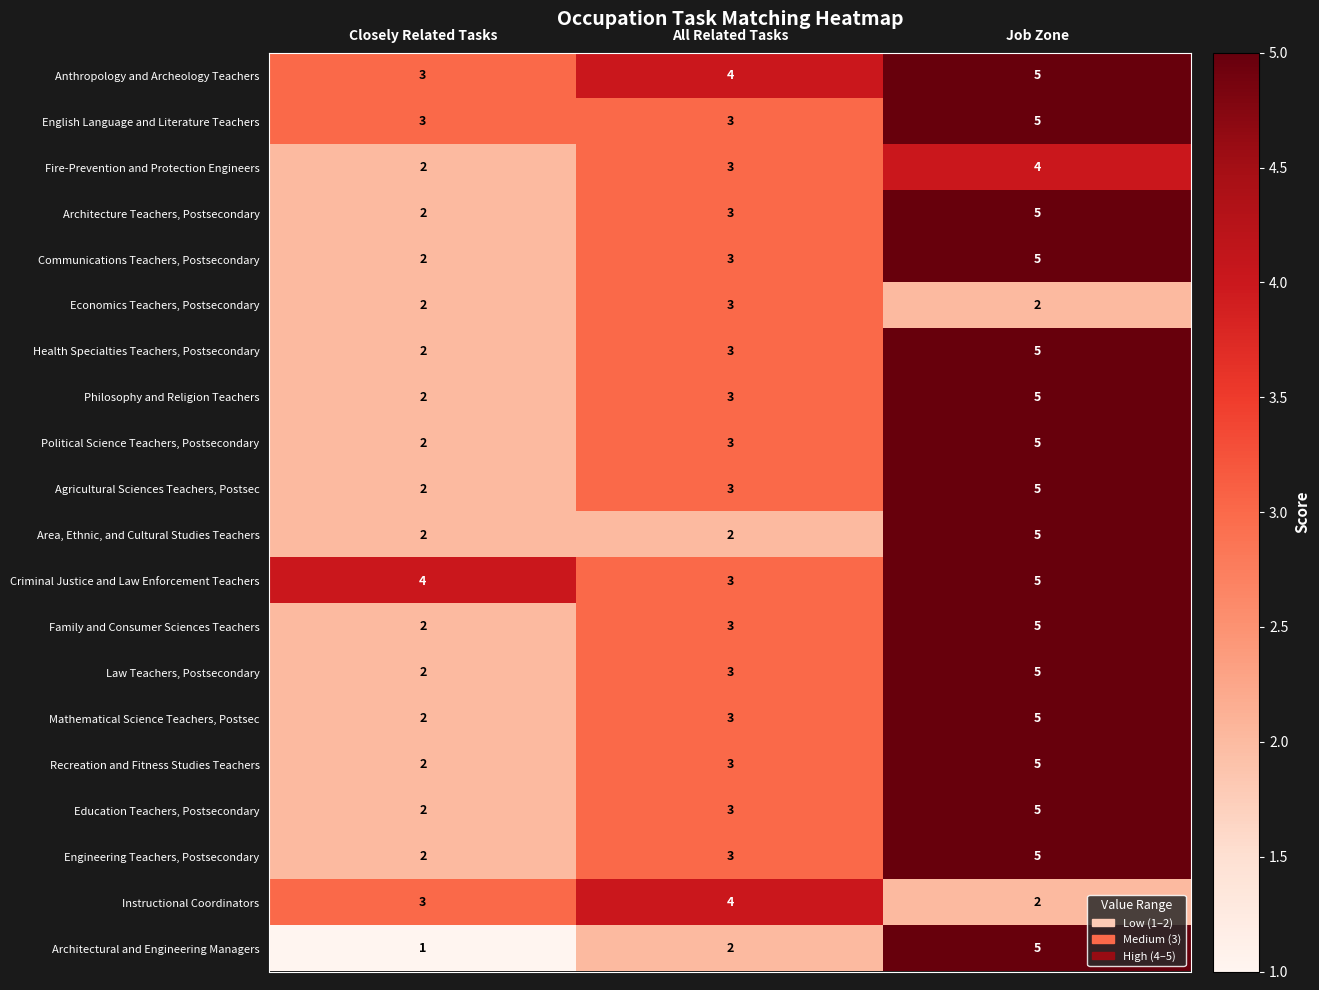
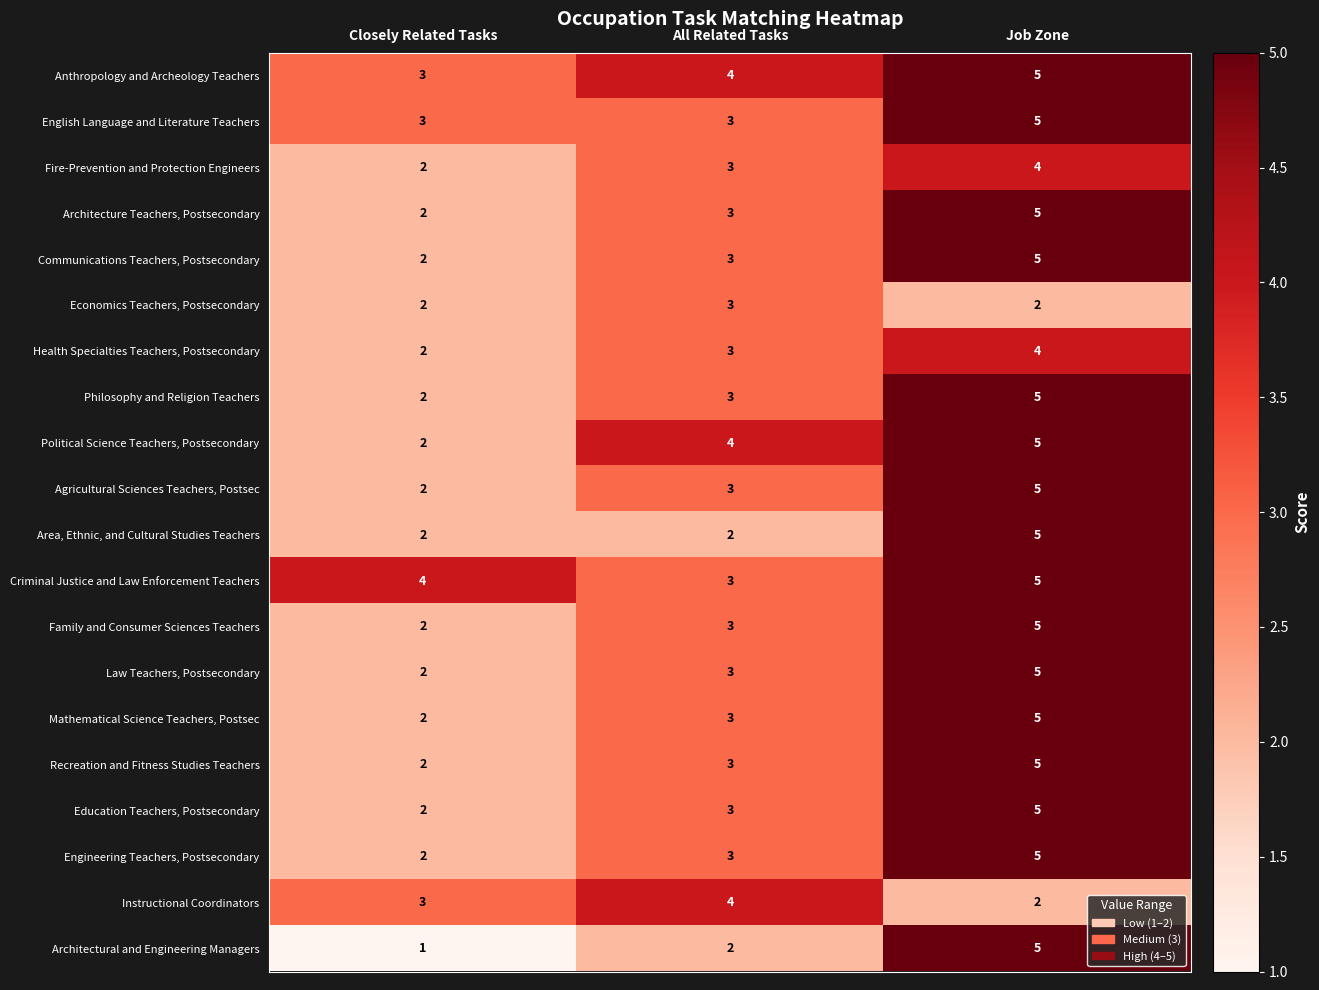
  {
    "Anthropology and Archeology Teachers": {
      "Closely Related Tasks": 3,
      "All Related Tasks": 4,
      "Job Zone": 5
    },
    "English Language and Literature Teachers": {
      "Closely Related Tasks": 3,
      "All Related Tasks": 3,
      "Job Zone": 5
    },
    "Fire-Prevention and Protection Engineers": {
      "Closely Related Tasks": 2,
      "All Related Tasks": 3,
      "Job Zone": 4
    },
    "Architecture Teachers, Postsecondary": {
      "Closely Related Tasks": 2,
      "All Related Tasks": 3,
      "Job Zone": 5
    },
    "Communications Teachers, Postsecondary": {
      "Closely Related Tasks": 2,
      "All Related Tasks": 3,
      "Job Zone": 5
    },
    "Economics Teachers, Postsecondary": {
      "Closely Related Tasks": 2,
      "All Related Tasks": 3,
      "Job Zone": 2
    },
    "Health Specialties Teachers, Postsecondary": {
      "Closely Related Tasks": 2,
      "All Related Tasks": 3,
-     "Job Zone": 5
+     "Job Zone": 4
    },
    "Philosophy and Religion Teachers": {
      "Closely Related Tasks": 2,
      "All Related Tasks": 3,
      "Job Zone": 5
    },
    "Political Science Teachers, Postsecondary": {
      "Closely Related Tasks": 2,
-     "All Related Tasks": 3,
+     "All Related Tasks": 4,
      "Job Zone": 5
    },
    "Agricultural Sciences Teachers, Postsec": {
      "Closely Related Tasks": 2,
      "All Related Tasks": 3,
      "Job Zone": 5
    },
    "Area, Ethnic, and Cultural Studies Teachers": {
      "Closely Related Tasks": 2,
      "All Related Tasks": 2,
      "Job Zone": 5
    },
    "Criminal Justice and Law Enforcement Teachers": {
      "Closely Related Tasks": 4,
      "All Related Tasks": 3,
      "Job Zone": 5
    },
    "Family and Consumer Sciences Teachers": {
      "Closely Related Tasks": 2,
      "All Related Tasks": 3,
      "Job Zone": 5
    },
    "Law Teachers, Postsecondary": {
      "Closely Related Tasks": 2,
      "All Related Tasks": 3,
      "Job Zone": 5
    },
    "Mathematical Science Teachers, Postsec": {
      "Closely Related Tasks": 2,
      "All Related Tasks": 3,
      "Job Zone": 5
    },
    "Recreation and Fitness Studies Teachers": {
      "Closely Related Tasks": 2,
      "All Related Tasks": 3,
      "Job Zone": 5
    },
    "Education Teachers, Postsecondary": {
      "Closely Related Tasks": 2,
      "All Related Tasks": 3,
      "Job Zone": 5
    },
    "Engineering Teachers, Postsecondary": {
      "Closely Related Tasks": 2,
      "All Related Tasks": 3,
      "Job Zone": 5
    },
    "Instructional Coordinators": {
      "Closely Related Tasks": 3,
      "All Related Tasks": 4,
      "Job Zone": 2
    },
    "Architectural and Engineering Managers": {
      "Closely Related Tasks": 1,
      "All Related Tasks": 2,
      "Job Zone": 5
    }
  }
